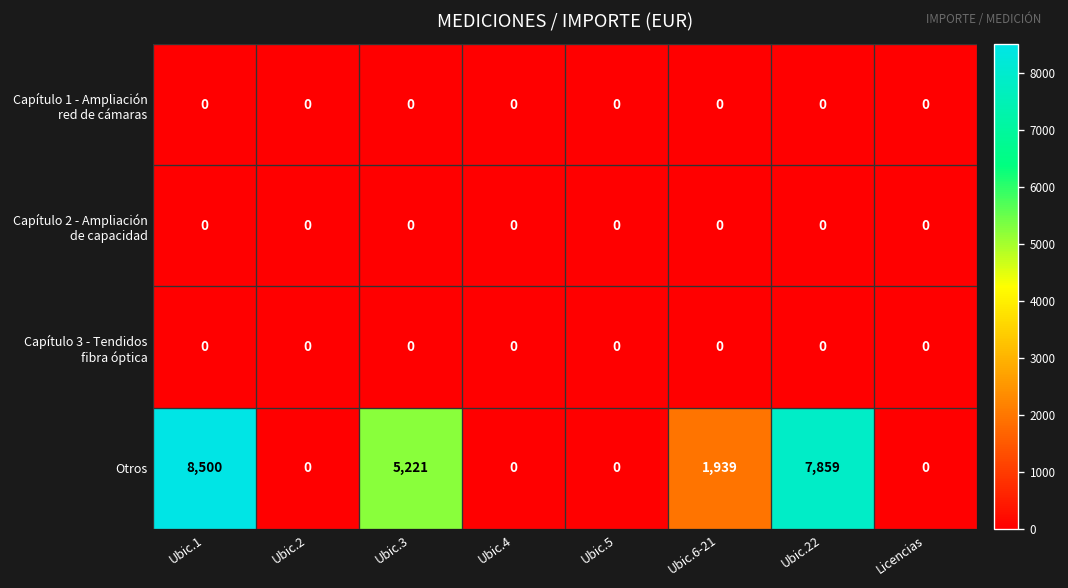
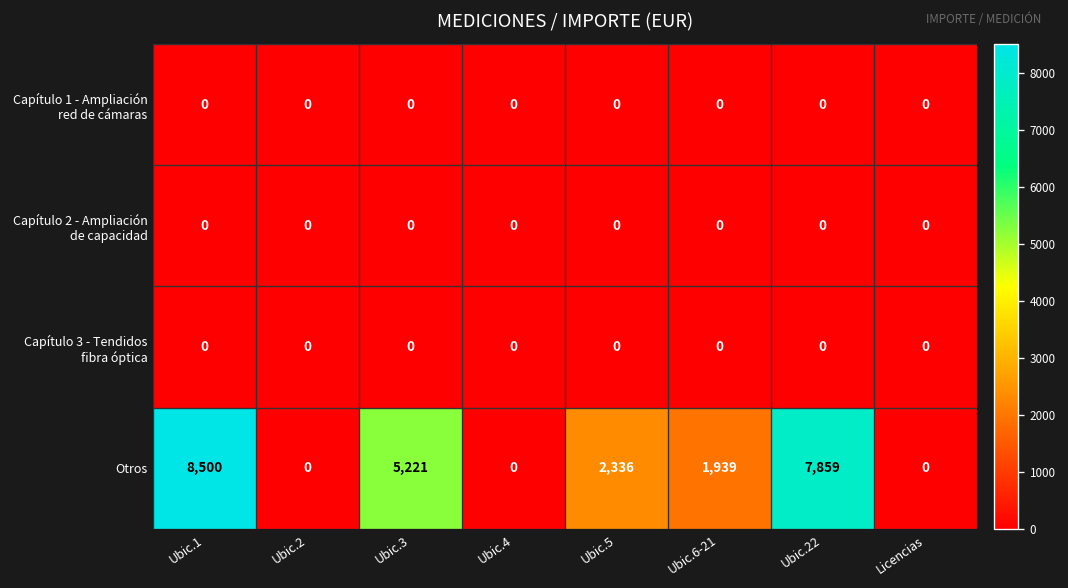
  {
    "Capítulo 1 - Ampliación red de cámaras": {
      "Ubic.1": "0",
      "Ubic.2": "0",
      "Ubic.3": "0",
      "Ubic.4": "0",
      "Ubic.5": "0",
      "Ubic.6-21": "0",
      "Ubic.22": "0",
      "Licencias": "0"
    },
    "Capítulo 2 - Ampliación de capacidad": {
      "Ubic.1": "0",
      "Ubic.2": "0",
      "Ubic.3": "0",
      "Ubic.4": "0",
      "Ubic.5": "0",
      "Ubic.6-21": "0",
      "Ubic.22": "0",
      "Licencias": "0"
    },
    "Capítulo 3 - Tendidos fibra óptica": {
      "Ubic.1": "0",
      "Ubic.2": "0",
      "Ubic.3": "0",
      "Ubic.4": "0",
      "Ubic.5": "0",
      "Ubic.6-21": "0",
      "Ubic.22": "0",
      "Licencias": "0"
    },
    "Otros": {
      "Ubic.1": "8,500",
      "Ubic.2": "0",
      "Ubic.3": "5,221",
      "Ubic.4": "0",
-     "Ubic.5": "0",
+     "Ubic.5": "2,336",
      "Ubic.6-21": "1,939",
      "Ubic.22": "7,859",
      "Licencias": "0"
    }
  }
